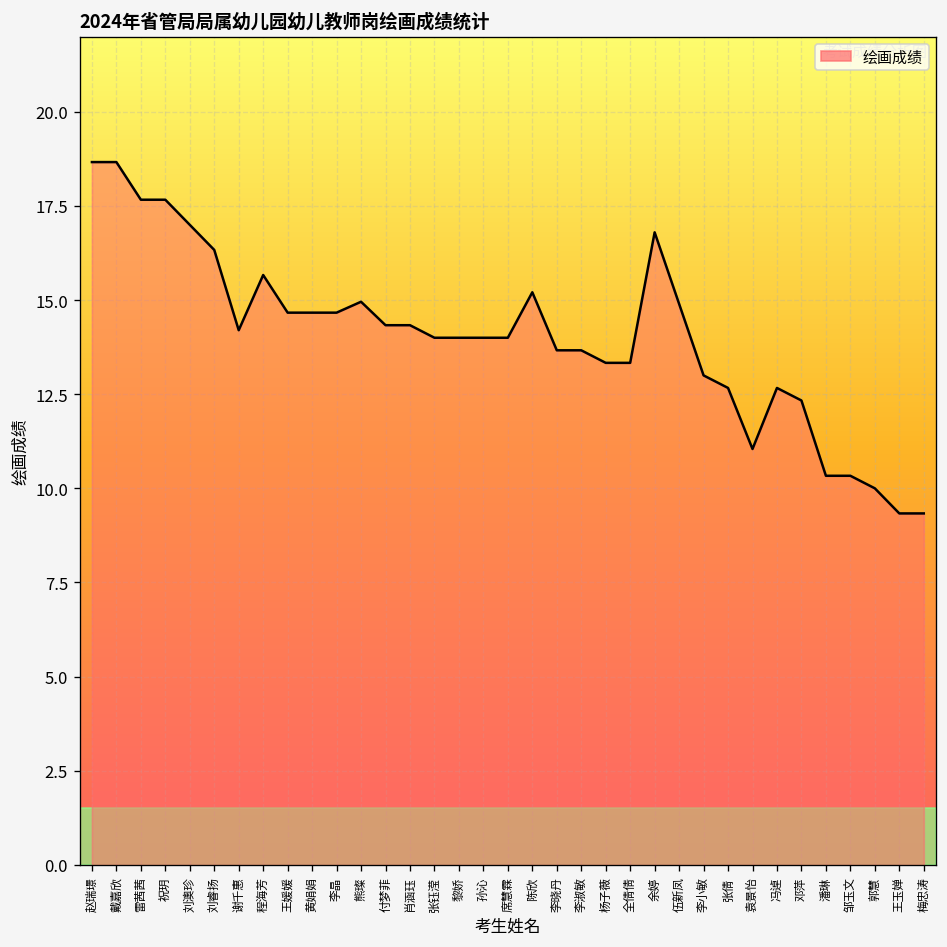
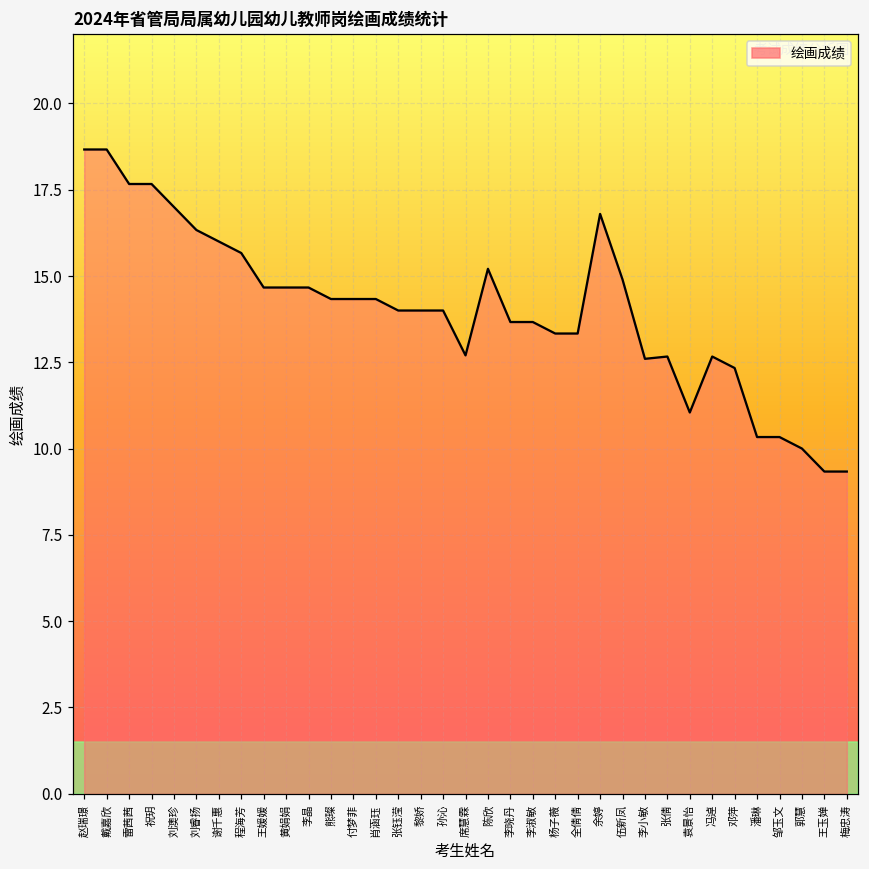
  {
    "赵瑞璟": 18.7,
    "戴嘉欣": 18.7,
    "雷茜茜": 17.7,
    "祝玥": 17.7,
    "刘澳珍": 17.0,
    "刘睿扬": 16.3,
-   "谢千惠": 14.2,
+   "谢千惠": 16.0,
    "程海芳": 15.7,
    "王媛媛": 14.7,
    "黄娟娟": 14.7,
    "李晶": 14.7,
-   "熊璨": 15.0,
+   "熊璨": 14.3,
    "付梦菲": 14.3,
    "肖涵珏": 14.3,
    "张钰滢": 14.0,
    "黎娇": 14.0,
    "孙沁": 14.0,
-   "席慧霖": 14.0,
+   "席慧霖": 12.7,
    "陈欣": 15.2,
    "李晓丹": 13.7,
    "李淑敏": 13.7,
    "杨子薇": 13.3,
    "全倩倩": 13.3,
    "余婷": 16.8,
    "伍新凤": 14.9,
-   "李小敏": 13.0,
+   "李小敏": 12.6,
    "张倩": 12.7,
    "袁景怡": 11.0,
    "冯逴": 12.7,
    "邓萍": 12.3,
    "潘琳": 10.3,
    "邹玉文": 10.3,
    "郭慧": 10.0,
    "王玉婵": 9.3,
    "梅忠涛": 9.3
  }
